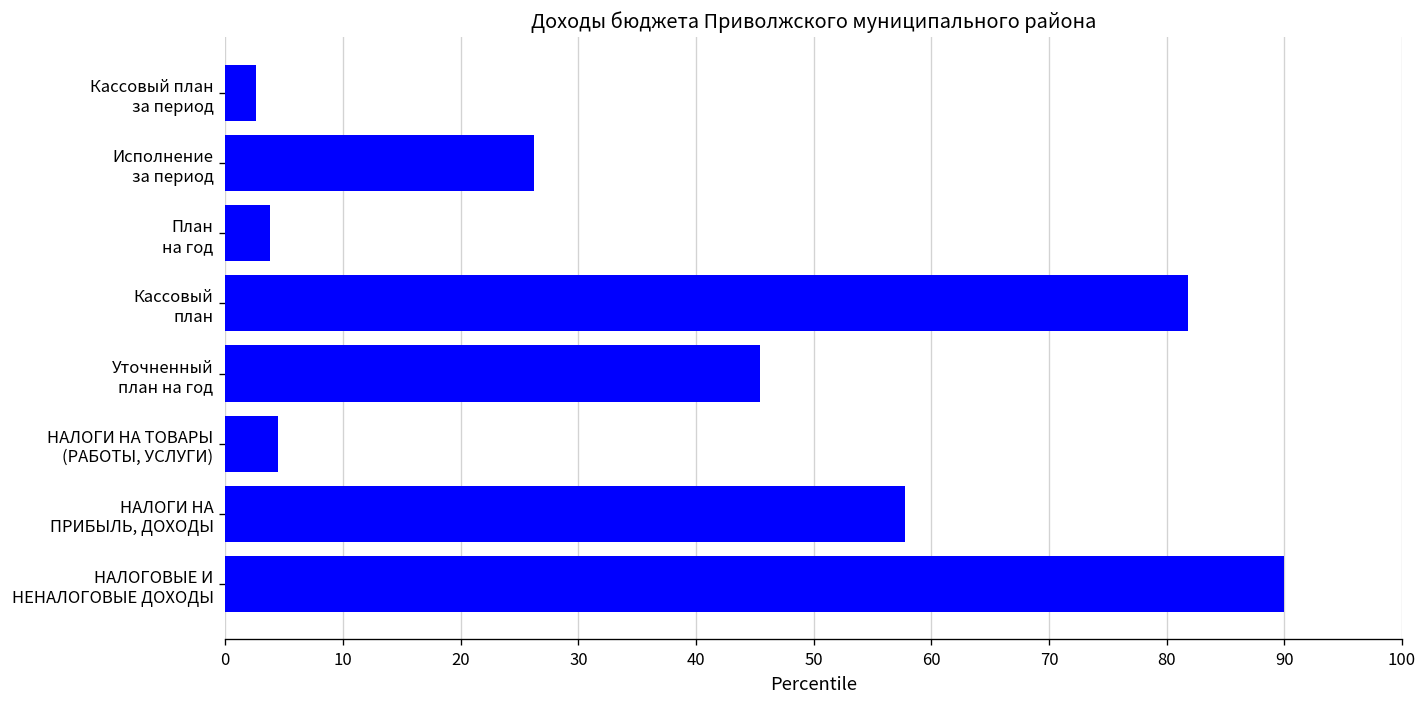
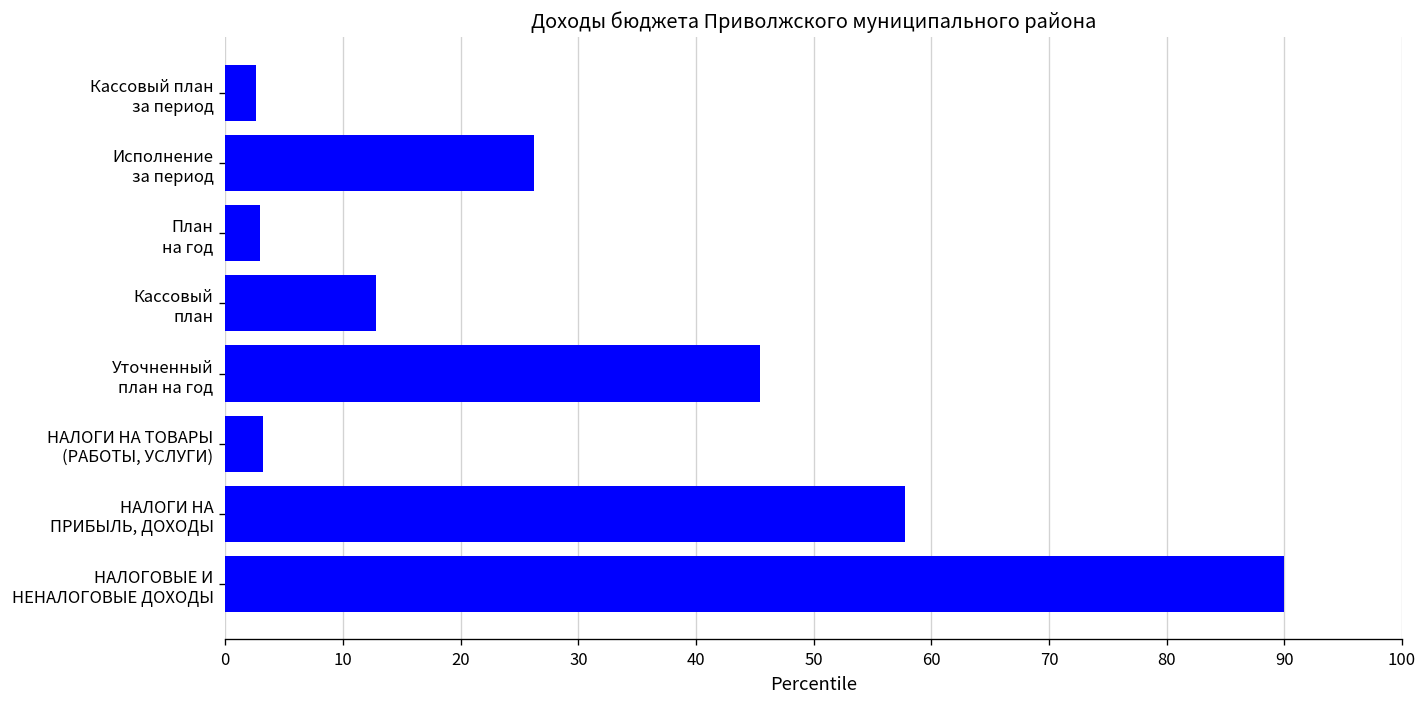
  {
    "Кассовый план за период": 3,
    "Исполнение за период": 26,
-   "План на год": 4,
-   "Кассовый план": 82,
+   "План на год": 3,
+   "Кассовый план": 13,
    "Уточненный план на год": 45,
-   "НАЛОГИ НА ТОВАРЫ (РАБОТЫ, УСЛУГИ)": 4,
+   "НАЛОГИ НА ТОВАРЫ (РАБОТЫ, УСЛУГИ)": 3,
    "НАЛОГИ НА ПРИБЫЛЬ, ДОХОДЫ": 58,
    "НАЛОГОВЫЕ И НЕНАЛОГОВЫЕ ДОХОДЫ": 90
  }
